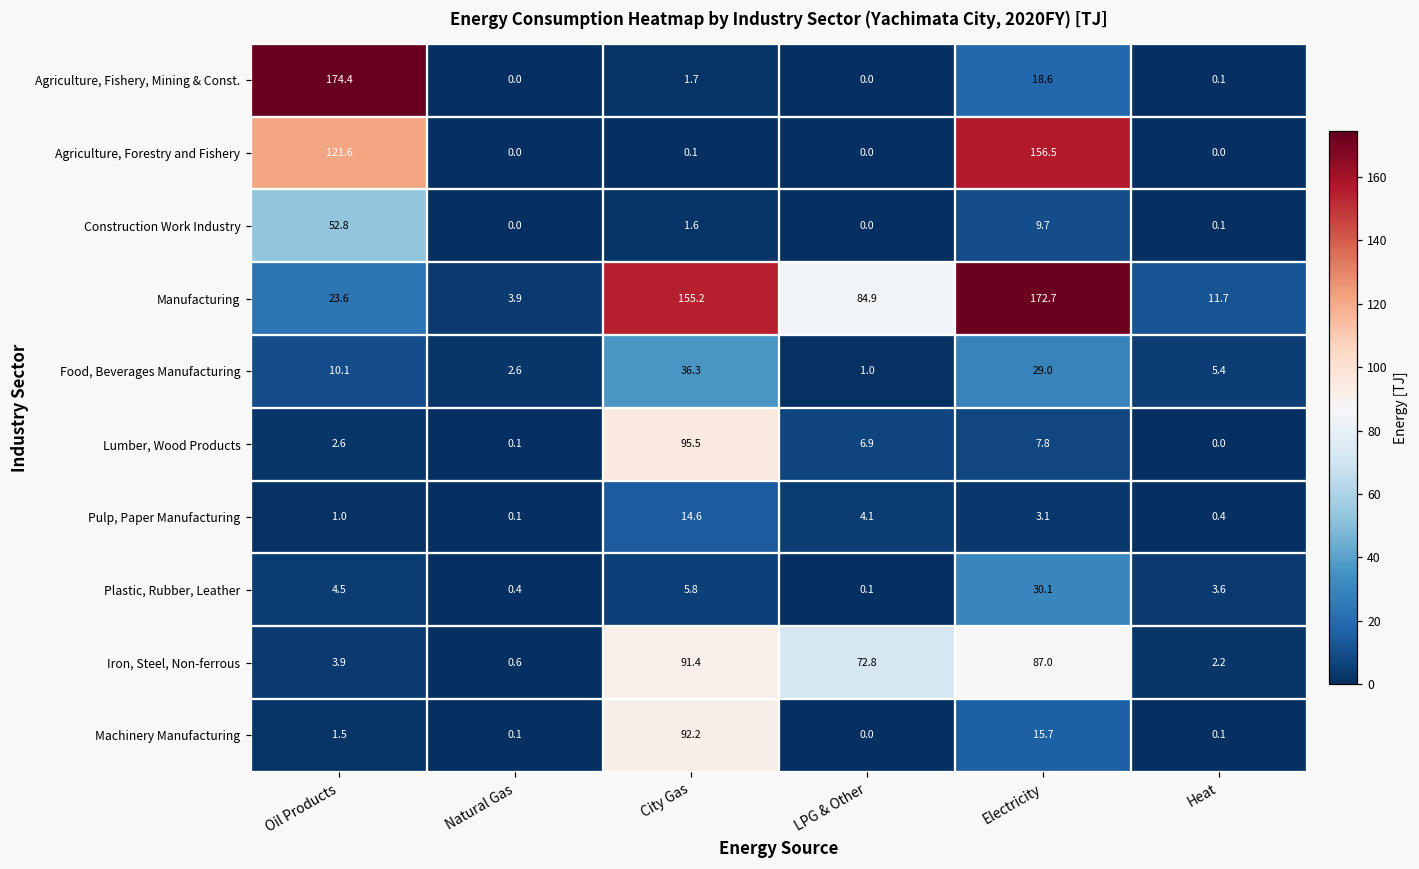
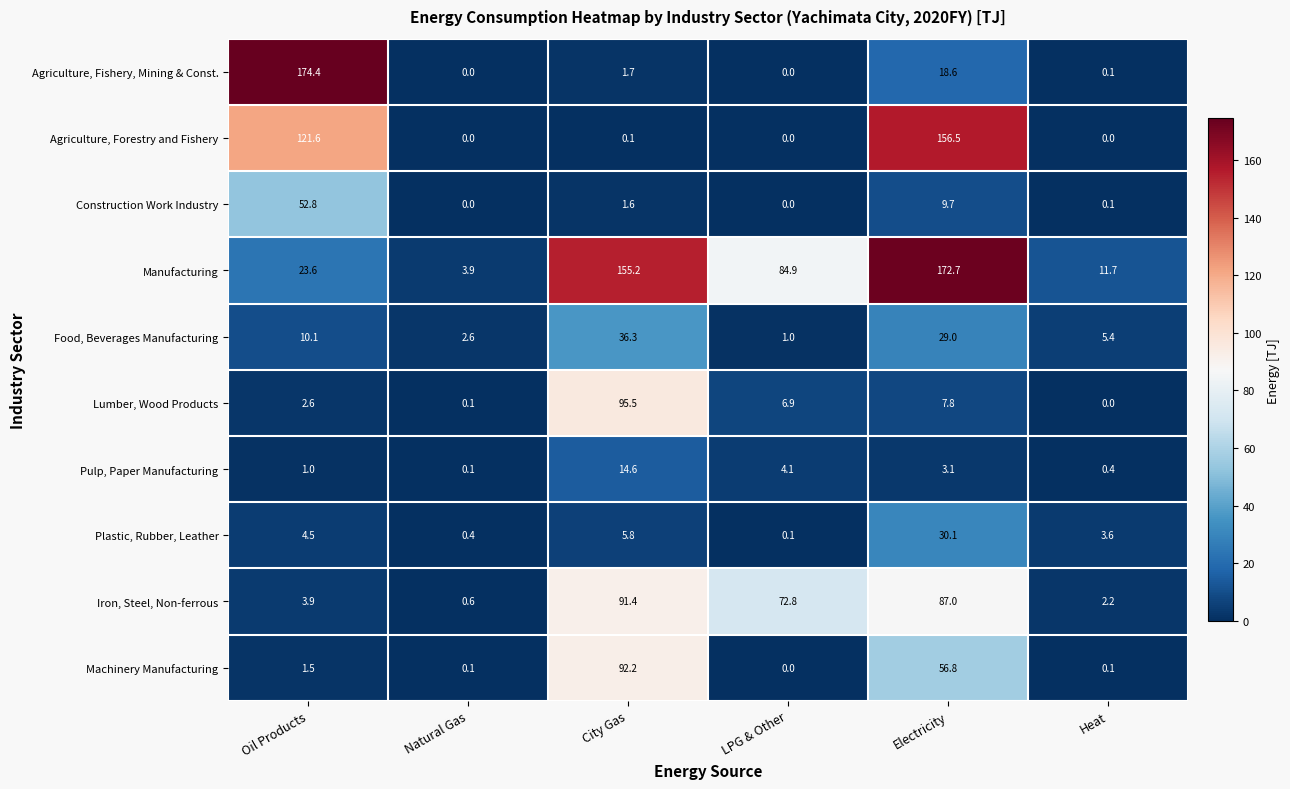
  {
    "Agriculture, Fishery, Mining & Const.": {
      "Oil Products": 174.4,
      "Natural Gas": 0.0,
      "City Gas": 1.7,
      "LPG & Other": 0.0,
      "Electricity": 18.6,
      "Heat": 0.1
    },
    "Agriculture, Forestry and Fishery": {
      "Oil Products": 121.6,
      "Natural Gas": 0.0,
      "City Gas": 0.1,
      "LPG & Other": 0.0,
      "Electricity": 156.5,
      "Heat": 0.0
    },
    "Construction Work Industry": {
      "Oil Products": 52.8,
      "Natural Gas": 0.0,
      "City Gas": 1.6,
      "LPG & Other": 0.0,
      "Electricity": 9.7,
      "Heat": 0.1
    },
    "Manufacturing": {
      "Oil Products": 23.6,
      "Natural Gas": 3.9,
      "City Gas": 155.2,
      "LPG & Other": 84.9,
      "Electricity": 172.7,
      "Heat": 11.7
    },
    "Food, Beverages Manufacturing": {
      "Oil Products": 10.1,
      "Natural Gas": 2.6,
      "City Gas": 36.3,
      "LPG & Other": 1.0,
      "Electricity": 29.0,
      "Heat": 5.4
    },
    "Lumber, Wood Products": {
      "Oil Products": 2.6,
      "Natural Gas": 0.1,
      "City Gas": 95.5,
      "LPG & Other": 6.9,
      "Electricity": 7.8,
      "Heat": 0.0
    },
    "Pulp, Paper Manufacturing": {
      "Oil Products": 1.0,
      "Natural Gas": 0.1,
      "City Gas": 14.6,
      "LPG & Other": 4.1,
      "Electricity": 3.1,
      "Heat": 0.4
    },
    "Plastic, Rubber, Leather": {
      "Oil Products": 4.5,
      "Natural Gas": 0.4,
      "City Gas": 5.8,
      "LPG & Other": 0.1,
      "Electricity": 30.1,
      "Heat": 3.6
    },
    "Iron, Steel, Non-ferrous": {
      "Oil Products": 3.9,
      "Natural Gas": 0.6,
      "City Gas": 91.4,
      "LPG & Other": 72.8,
      "Electricity": 87.0,
      "Heat": 2.2
    },
    "Machinery Manufacturing": {
      "Oil Products": 1.5,
      "Natural Gas": 0.1,
      "City Gas": 92.2,
      "LPG & Other": 0.0,
-     "Electricity": 15.7,
+     "Electricity": 56.8,
      "Heat": 0.1
    }
  }
